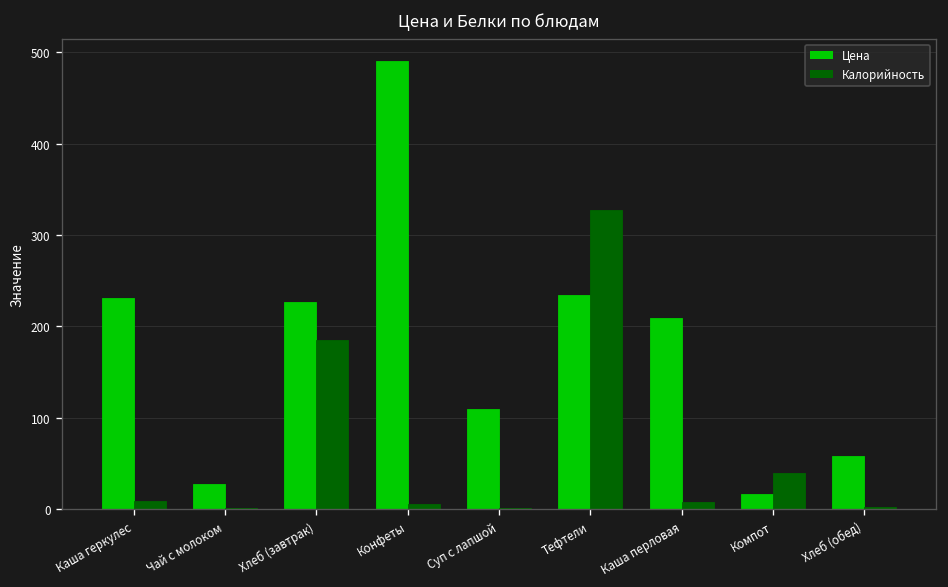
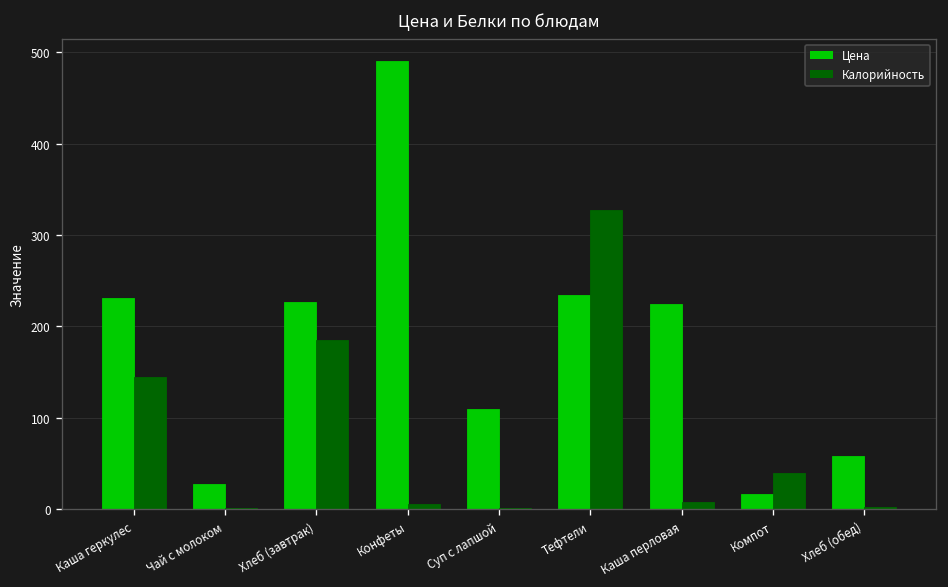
  {
    "Цена": {
      "Каша геркулес": 230,
      "Чай с молоком": 30,
      "Хлеб (завтрак)": 230,
      "Конфеты": 490,
      "Суп с лапшой": 110,
      "Тефтели": 230,
-     "Каша перловая": 210,
+     "Каша перловая": 220,
      "Компот": 20,
      "Хлеб (обед)": 60
    },
    "Калорийность": {
-     "Каша геркулес": 10,
+     "Каша геркулес": 140,
      "Хлеб (завтрак)": 190,
      "Конфеты": 10,
      "Тефтели": 330,
      "Каша перловая": 10,
      "Компот": 40
    }
  }
